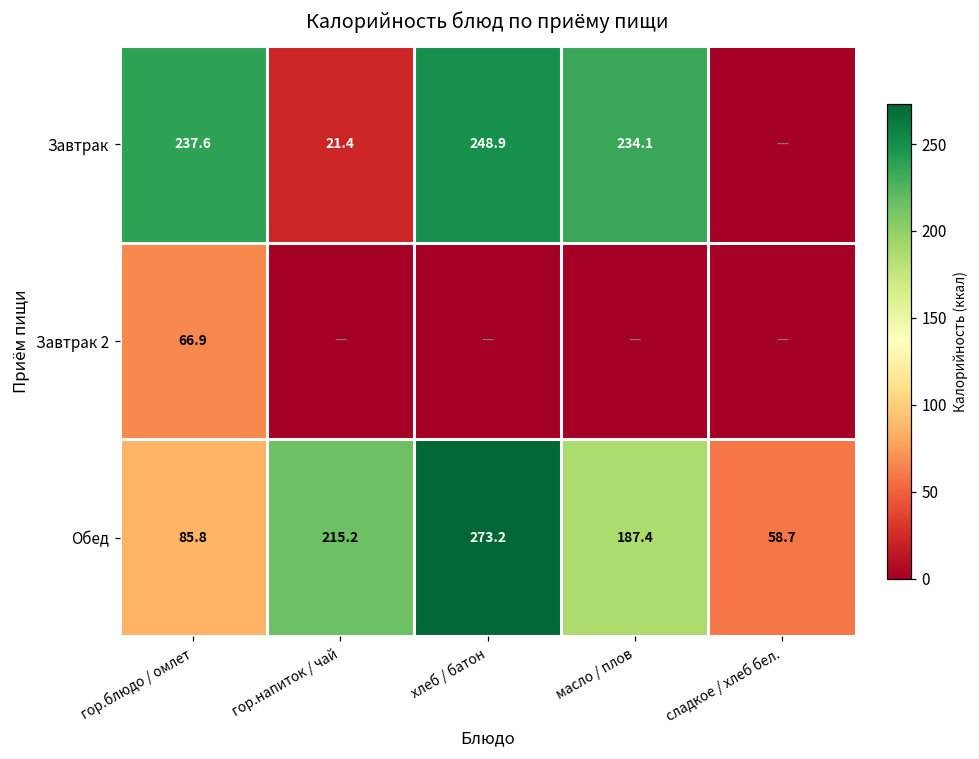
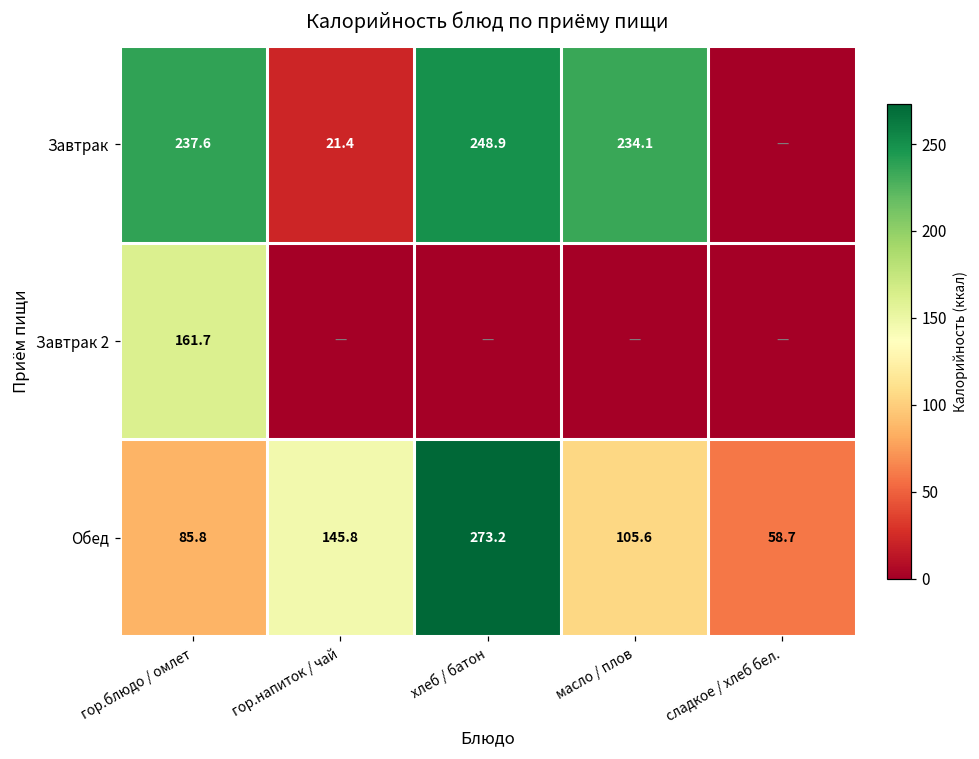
  {
    "Завтрак": {
      "гор.блюдо / омлет": 237.6,
      "гор.напиток / чай": 21.4,
      "хлеб / батон": 248.9,
      "масло / плов": 234.1
    },
    "Завтрак 2": {
-     "гор.блюдо / омлет": 66.9
+     "гор.блюдо / омлет": 161.7
    },
    "Обед": {
      "гор.блюдо / омлет": 85.8,
-     "гор.напиток / чай": 215.2,
+     "гор.напиток / чай": 145.8,
      "хлеб / батон": 273.2,
-     "масло / плов": 187.4,
+     "масло / плов": 105.6,
      "сладкое / хлеб бел.": 58.7
    }
  }
